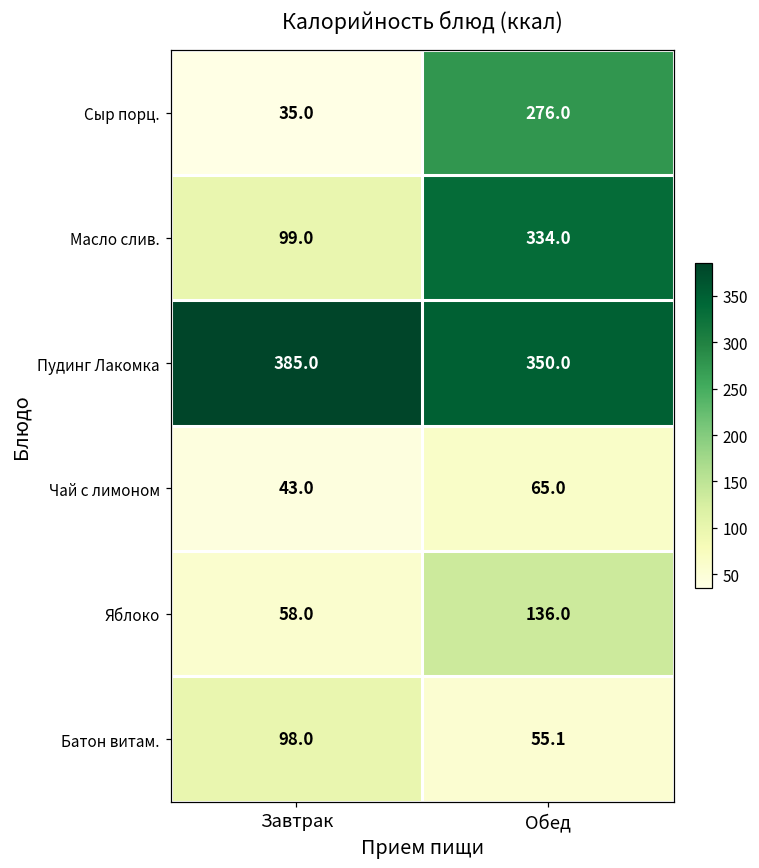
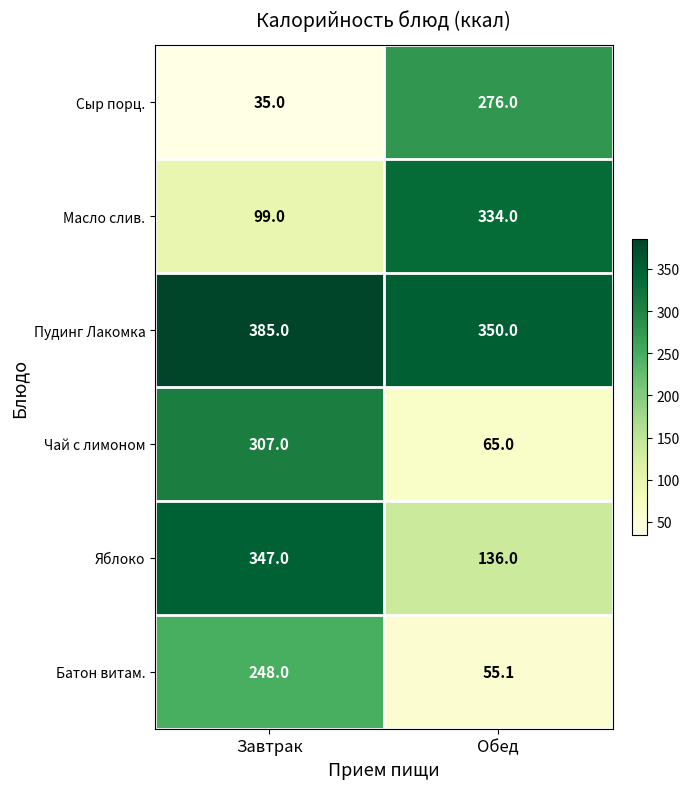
  {
    "Сыр порц.": {
      "Завтрак": 35.0,
      "Обед": 276.0
    },
    "Масло слив.": {
      "Завтрак": 99.0,
      "Обед": 334.0
    },
    "Пудинг Лакомка": {
      "Завтрак": 385.0,
      "Обед": 350.0
    },
    "Чай с лимоном": {
-     "Завтрак": 43.0,
+     "Завтрак": 307.0,
      "Обед": 65.0
    },
    "Яблоко": {
-     "Завтрак": 58.0,
+     "Завтрак": 347.0,
      "Обед": 136.0
    },
    "Батон витам.": {
-     "Завтрак": 98.0,
+     "Завтрак": 248.0,
      "Обед": 55.1
    }
  }
